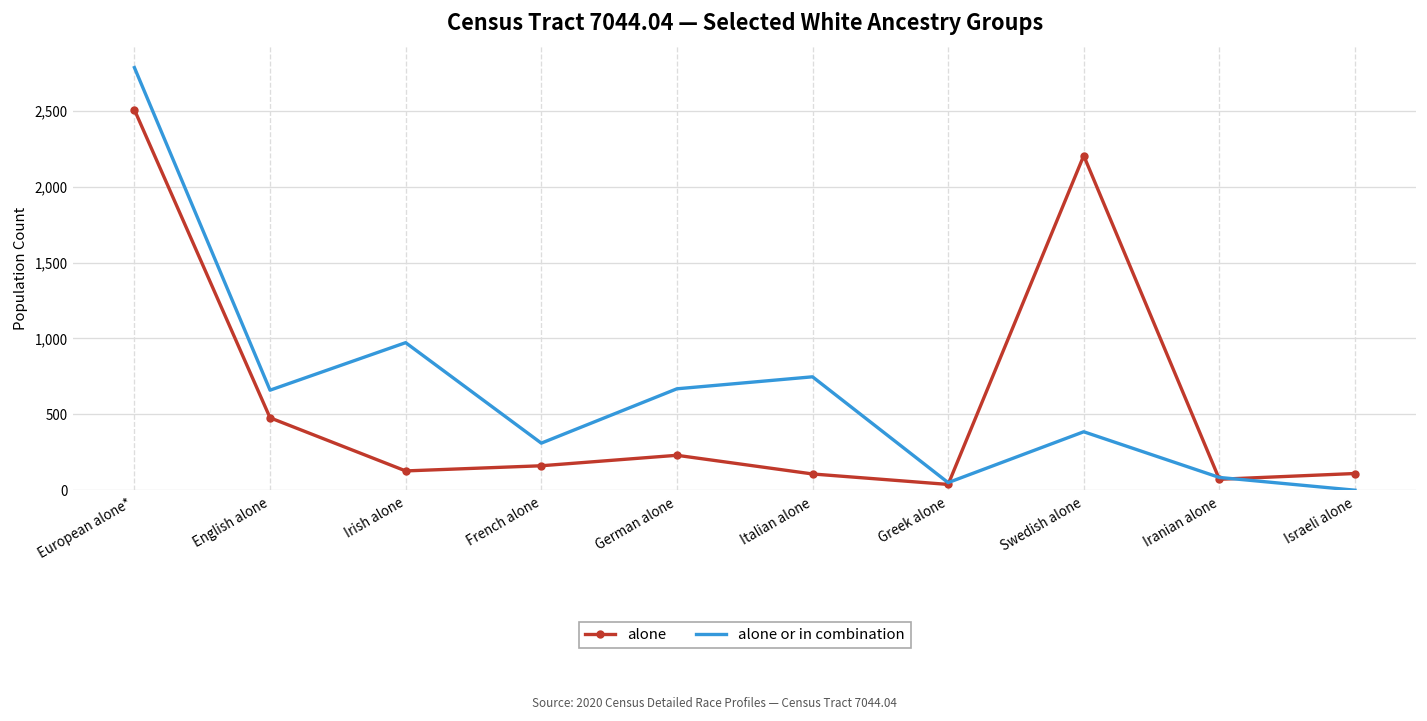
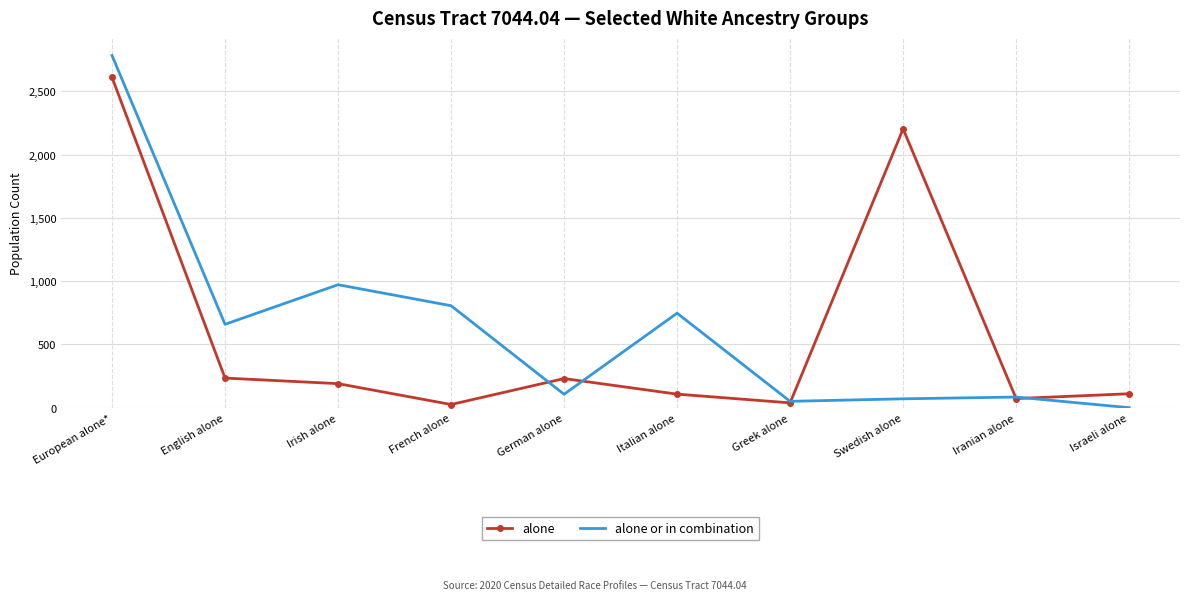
  {
    "alone": {
-     "European alone*": "2,510",
-     "English alone": "480",
-     "Irish alone": "130",
-     "French alone": "160",
+     "European alone*": "2,610",
+     "English alone": "230",
+     "Irish alone": "190",
+     "French alone": "30",
      "German alone": "230",
      "Italian alone": "110",
      "Swedish alone": "2,200",
      "Israeli alone": "110"
    },
    "alone or in combination": {
      "European alone*": "2,780",
      "English alone": "660",
      "Irish alone": "970",
-     "French alone": "310",
-     "German alone": "670",
+     "French alone": "810",
+     "German alone": "110",
      "Italian alone": "750",
-     "Swedish alone": "390",
+     "Swedish alone": "70",
      "Israeli alone": "0"
    }
  }
